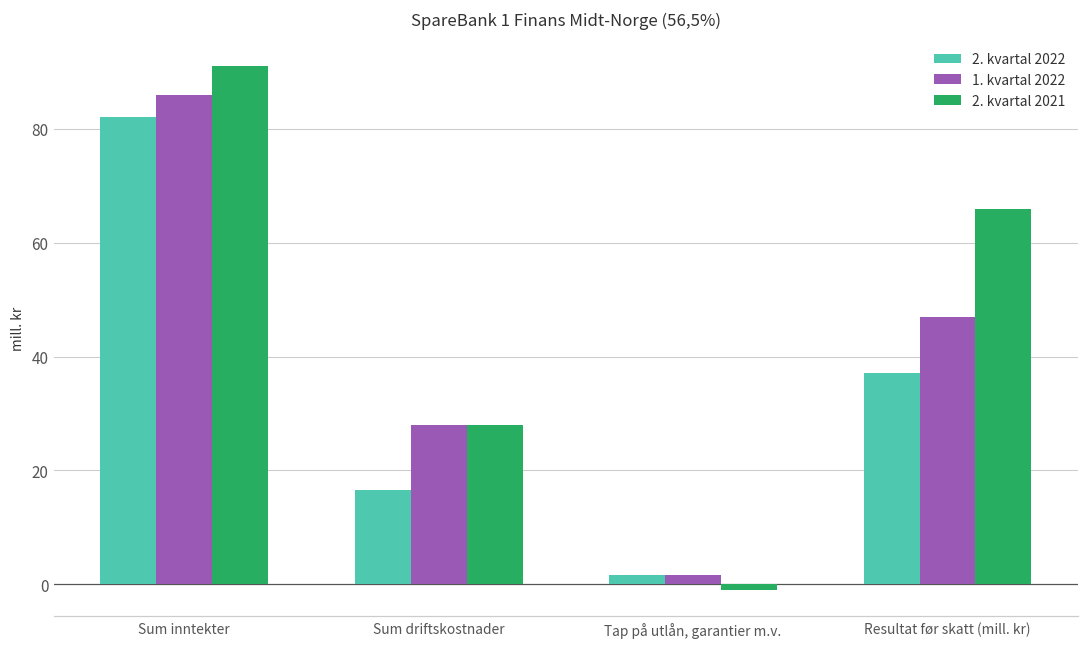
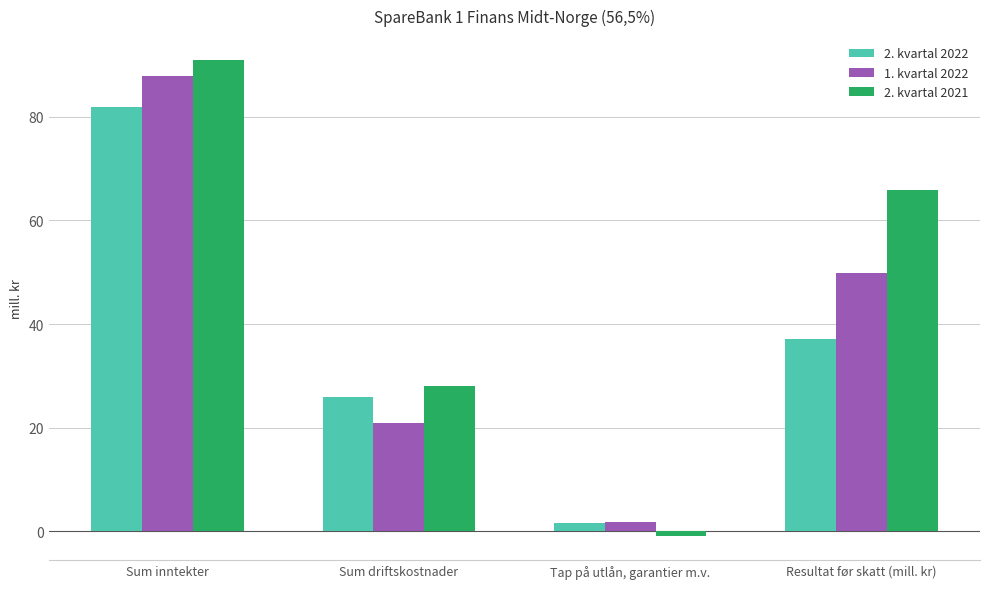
  {
    "2. kvartal 2022": {
      "Sum inntekter": 82,
-     "Sum driftskostnader": 17,
+     "Sum driftskostnader": 26,
      "Tap på utlån, garantier m.v.": 2,
      "Resultat før skatt (mill. kr)": 37
    },
    "1. kvartal 2022": {
-     "Sum inntekter": 86,
-     "Sum driftskostnader": 28,
+     "Sum inntekter": 88,
+     "Sum driftskostnader": 21,
      "Tap på utlån, garantier m.v.": 2,
-     "Resultat før skatt (mill. kr)": 47
+     "Resultat før skatt (mill. kr)": 50
    },
    "2. kvartal 2021": {
      "Sum inntekter": 91,
      "Sum driftskostnader": 28,
      "Tap på utlån, garantier m.v.": -1,
      "Resultat før skatt (mill. kr)": 66
    }
  }
